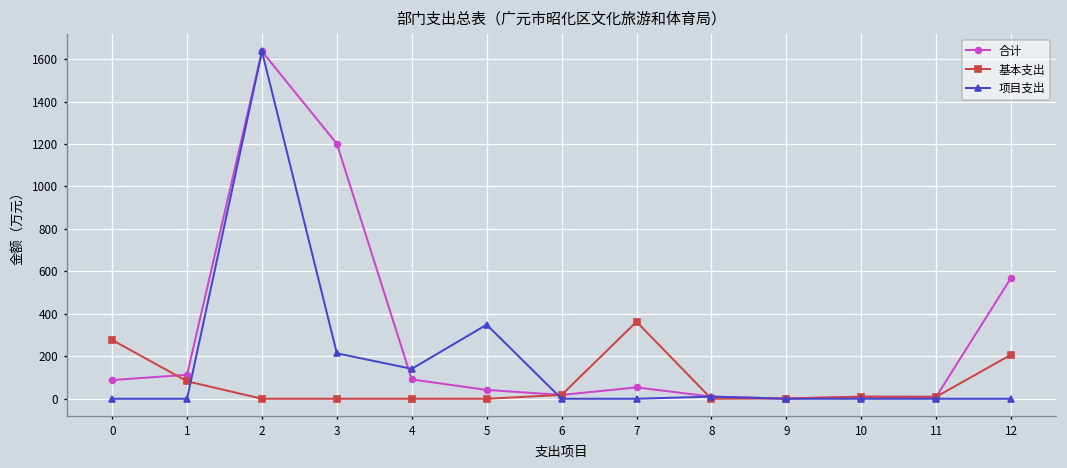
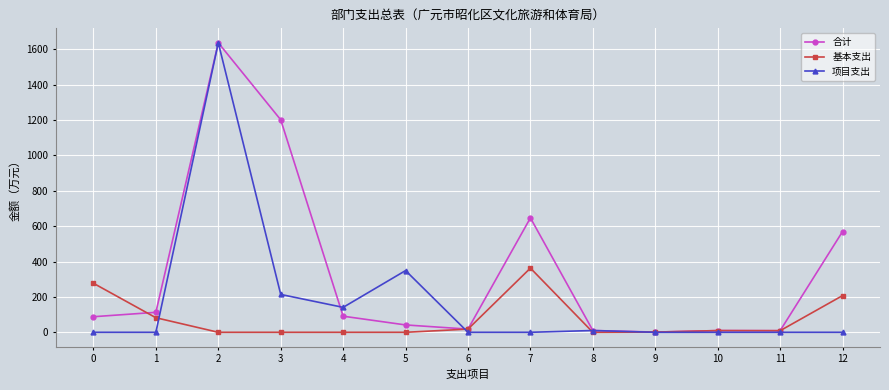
  {
    "合计": {
      "0": 90,
      "1": 110,
      "3": 1200,
      "4": 90,
      "5": 40,
-     "7": 50,
+     "7": 650,
      "12": 570
    },
    "基本支出": {
      "0": 280,
      "1": 80,
      "2": 0,
      "3": 0,
      "4": 0,
      "5": 0,
      "7": 360,
      "12": 210
    },
    "项目支出": {
      "0": 0,
      "1": 0,
      "3": 210,
      "4": 140,
      "5": 350,
      "6": 0,
      "7": 0,
      "12": 0
    }
  }
